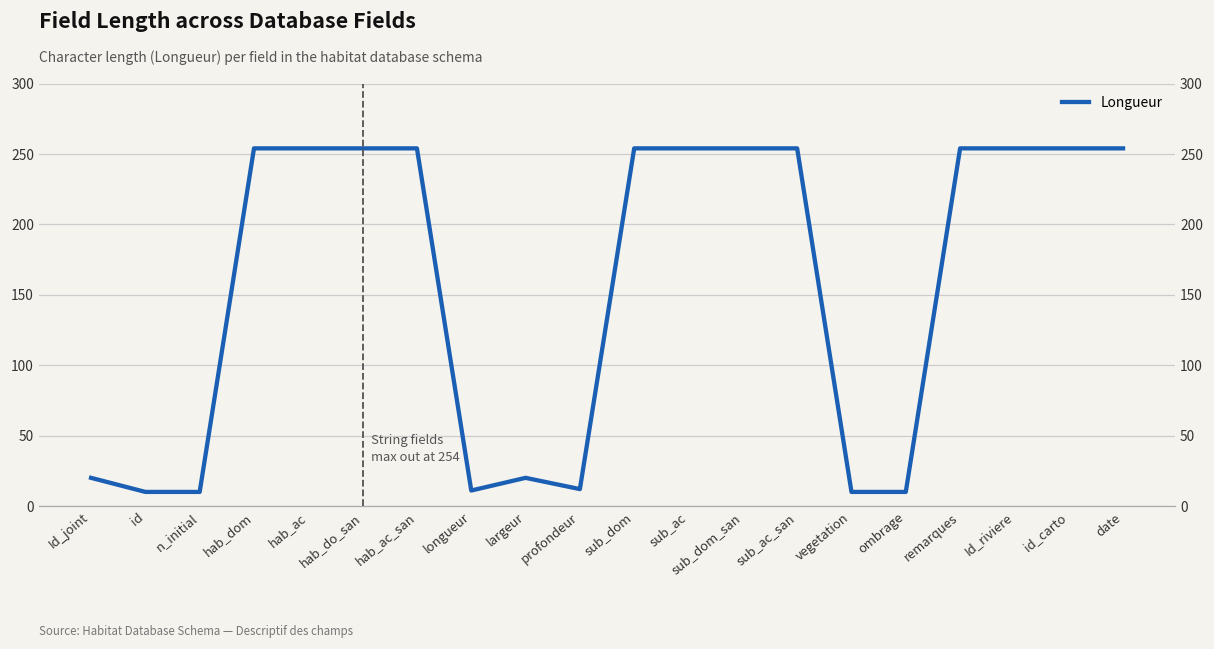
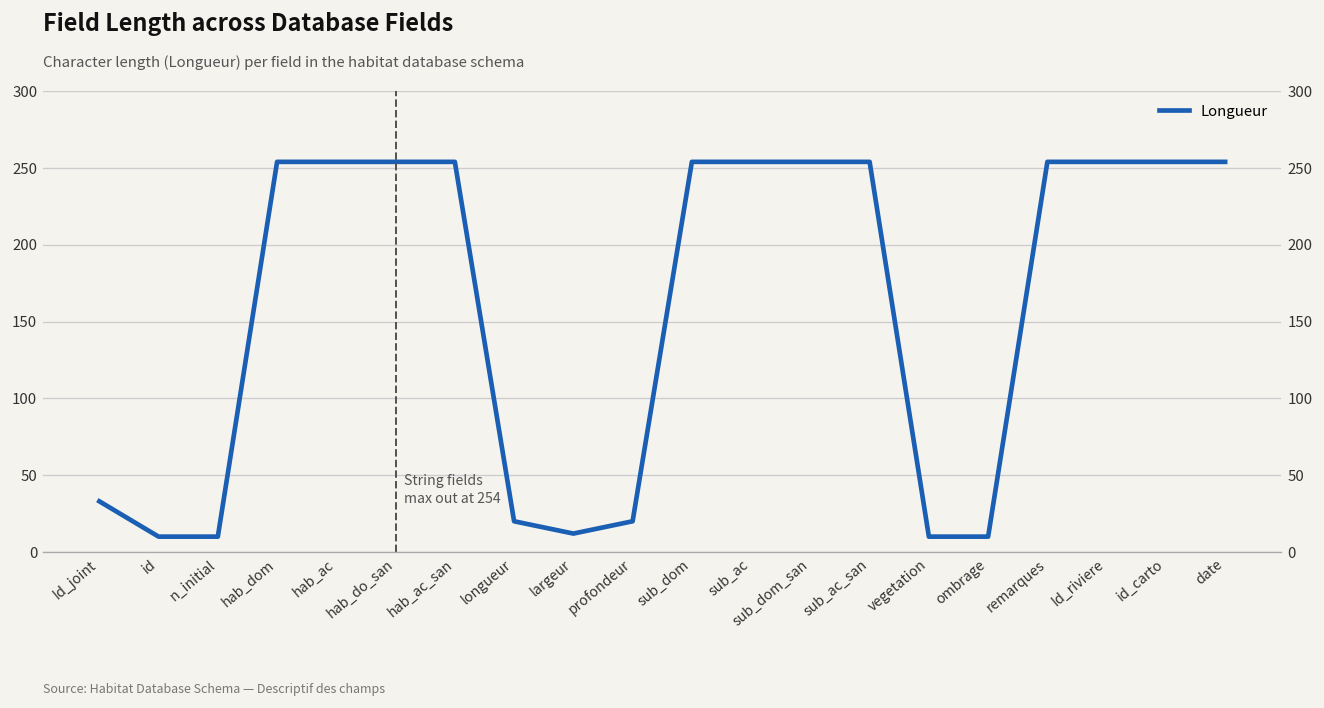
  {
-   "Id_joint": 20,
+   "Id_joint": 33,
    "id": 10,
    "n_initial": 10,
    "hab_dom": 254,
    "hab_ac": 254,
    "hab_do_san": 254,
    "hab_ac_san": 254,
-   "longueur": 11,
-   "largeur": 20,
-   "profondeur": 12,
+   "longueur": 20,
+   "largeur": 12,
+   "profondeur": 20,
    "sub_dom": 254,
    "sub_ac": 254,
    "sub_dom_san": 254,
    "sub_ac_san": 254,
    "vegetation": 10,
    "ombrage": 10,
    "remarques": 254,
    "Id_riviere": 254,
    "id_carto": 254,
    "date": 254
  }
